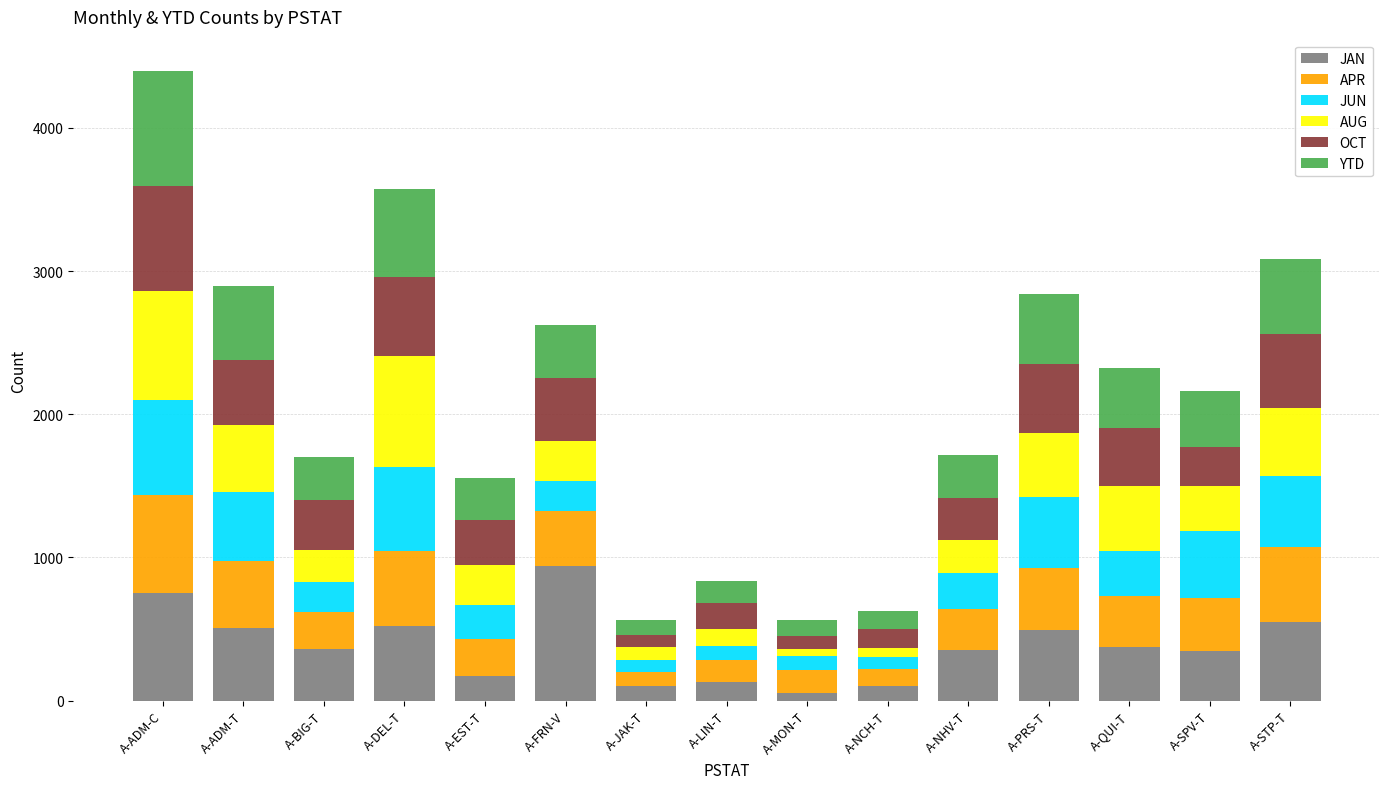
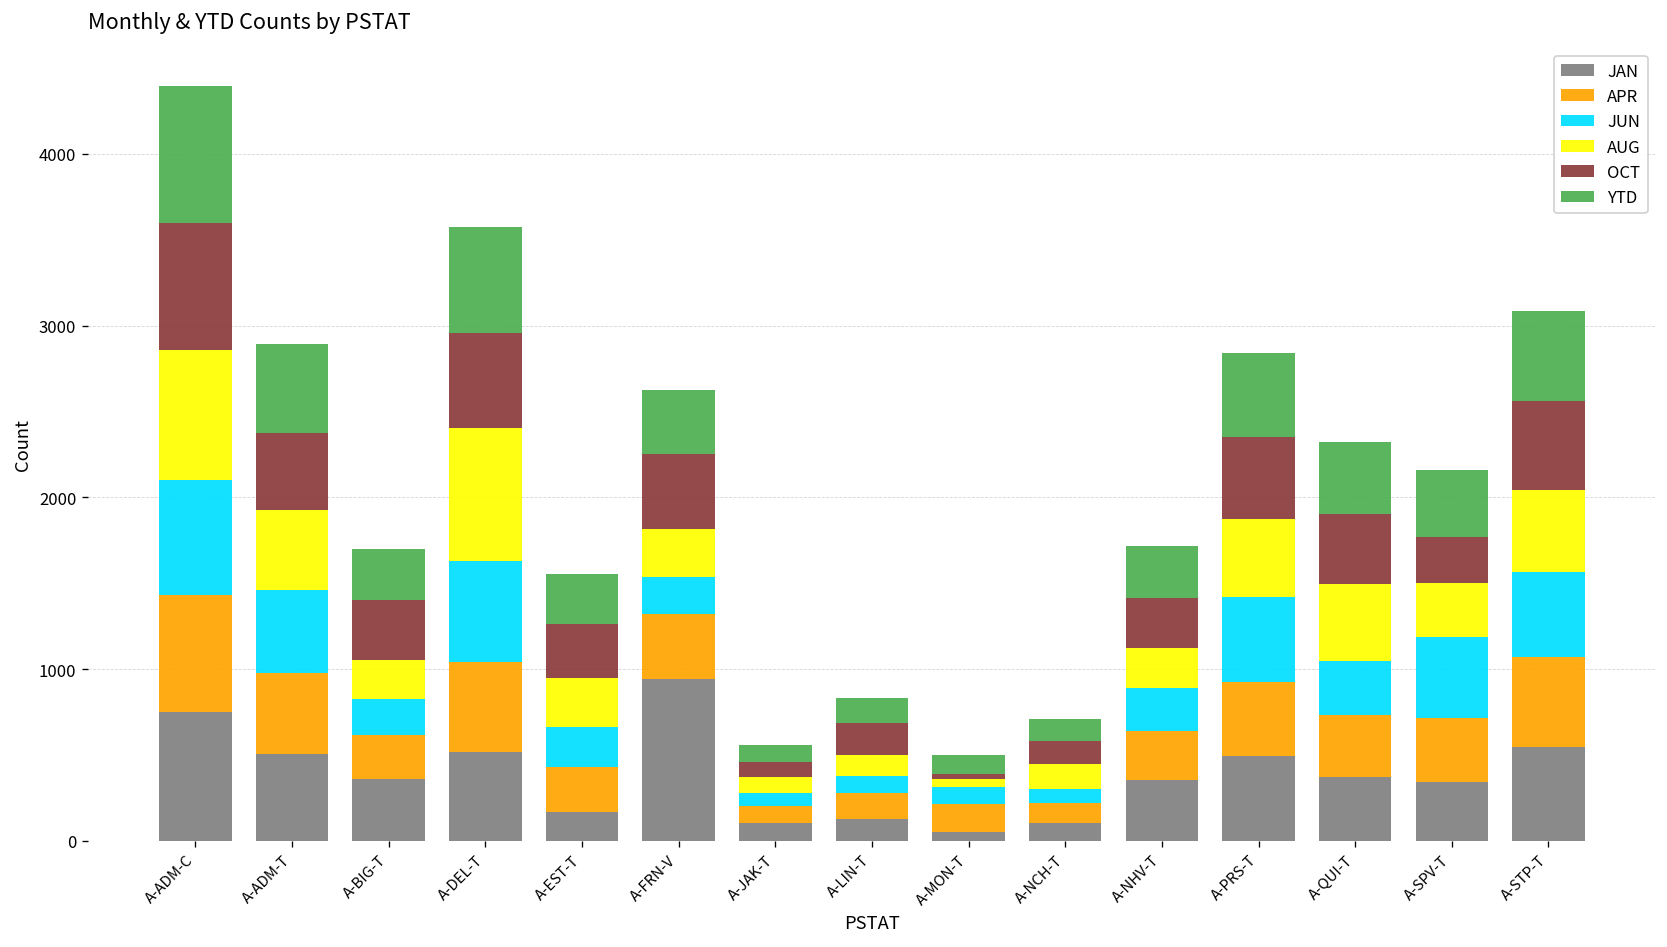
  {
    "JAN": {
      "A-ADM-C": 750,
      "A-ADM-T": 510,
      "A-BIG-T": 360,
      "A-DEL-T": 520,
      "A-EST-T": 170,
      "A-FRN-V": 940,
      "A-JAK-T": 110,
      "A-LIN-T": 130,
      "A-MON-T": 50,
      "A-NCH-T": 110,
      "A-NHV-T": 360,
      "A-PRS-T": 490,
      "A-QUI-T": 370,
      "A-SPV-T": 340,
      "A-STP-T": 550
    },
    "APR": {
      "A-ADM-C": 680,
      "A-ADM-T": 470,
      "A-BIG-T": 260,
      "A-DEL-T": 520,
      "A-EST-T": 260,
      "A-FRN-V": 380,
      "A-JAK-T": 100,
      "A-LIN-T": 150,
      "A-MON-T": 160,
      "A-NCH-T": 120,
      "A-NHV-T": 290,
      "A-PRS-T": 430,
      "A-QUI-T": 360,
      "A-SPV-T": 370,
      "A-STP-T": 530
    },
    "JUN": {
      "A-ADM-C": 670,
      "A-ADM-T": 480,
      "A-BIG-T": 210,
      "A-DEL-T": 590,
      "A-EST-T": 240,
      "A-FRN-V": 210,
      "A-JAK-T": 80,
      "A-LIN-T": 100,
      "A-MON-T": 100,
      "A-NCH-T": 80,
      "A-NHV-T": 250,
      "A-PRS-T": 500,
      "A-QUI-T": 320,
      "A-SPV-T": 470,
      "A-STP-T": 500
    },
    "AUG": {
      "A-ADM-C": 760,
      "A-ADM-T": 470,
      "A-BIG-T": 230,
      "A-DEL-T": 780,
      "A-EST-T": 280,
      "A-FRN-V": 280,
      "A-JAK-T": 90,
      "A-LIN-T": 120,
      "A-MON-T": 50,
-     "A-NCH-T": 60,
+     "A-NCH-T": 150,
      "A-NHV-T": 230,
      "A-PRS-T": 450,
      "A-QUI-T": 450,
      "A-SPV-T": 310,
      "A-STP-T": 470
    },
    "OCT": {
      "A-ADM-C": 740,
      "A-ADM-T": 450,
      "A-BIG-T": 350,
      "A-DEL-T": 550,
      "A-EST-T": 310,
      "A-FRN-V": 440,
      "A-JAK-T": 90,
      "A-LIN-T": 190,
-     "A-MON-T": 90,
+     "A-MON-T": 30,
      "A-NCH-T": 140,
      "A-NHV-T": 290,
      "A-PRS-T": 480,
      "A-QUI-T": 410,
      "A-SPV-T": 270,
      "A-STP-T": 520
    },
    "YTD": {
      "A-ADM-C": 800,
      "A-ADM-T": 520,
      "A-BIG-T": 300,
      "A-DEL-T": 610,
      "A-EST-T": 290,
      "A-FRN-V": 370,
      "A-JAK-T": 100,
      "A-LIN-T": 150,
      "A-MON-T": 110,
      "A-NCH-T": 130,
      "A-NHV-T": 300,
      "A-PRS-T": 490,
      "A-QUI-T": 420,
      "A-SPV-T": 390,
      "A-STP-T": 520
    }
  }
